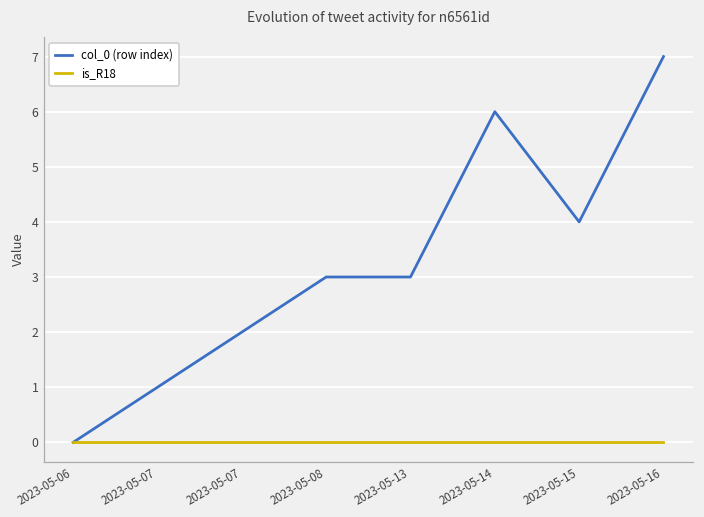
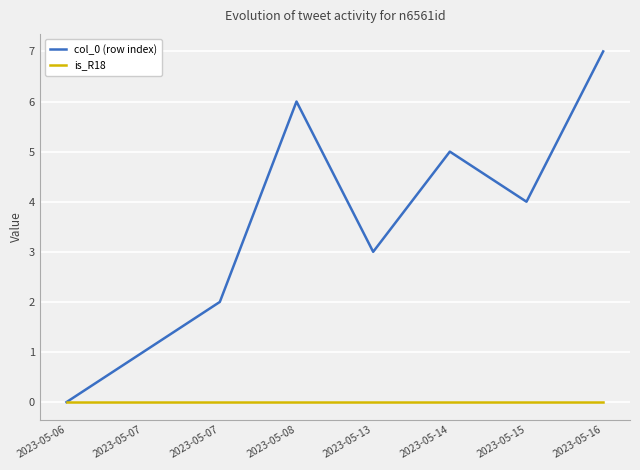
  {
    "col_0 (row index)": {
-     "2023-05-08": 3,
+     "2023-05-08": 6,
      "2023-05-13": 3,
-     "2023-05-14": 6,
+     "2023-05-14": 5,
      "2023-05-15": 4,
      "2023-05-16": 7
    },
    "is_R18": {
      "2023-05-08": 0,
      "2023-05-13": 0,
      "2023-05-14": 0,
      "2023-05-15": 0,
      "2023-05-16": 0
    }
  }
